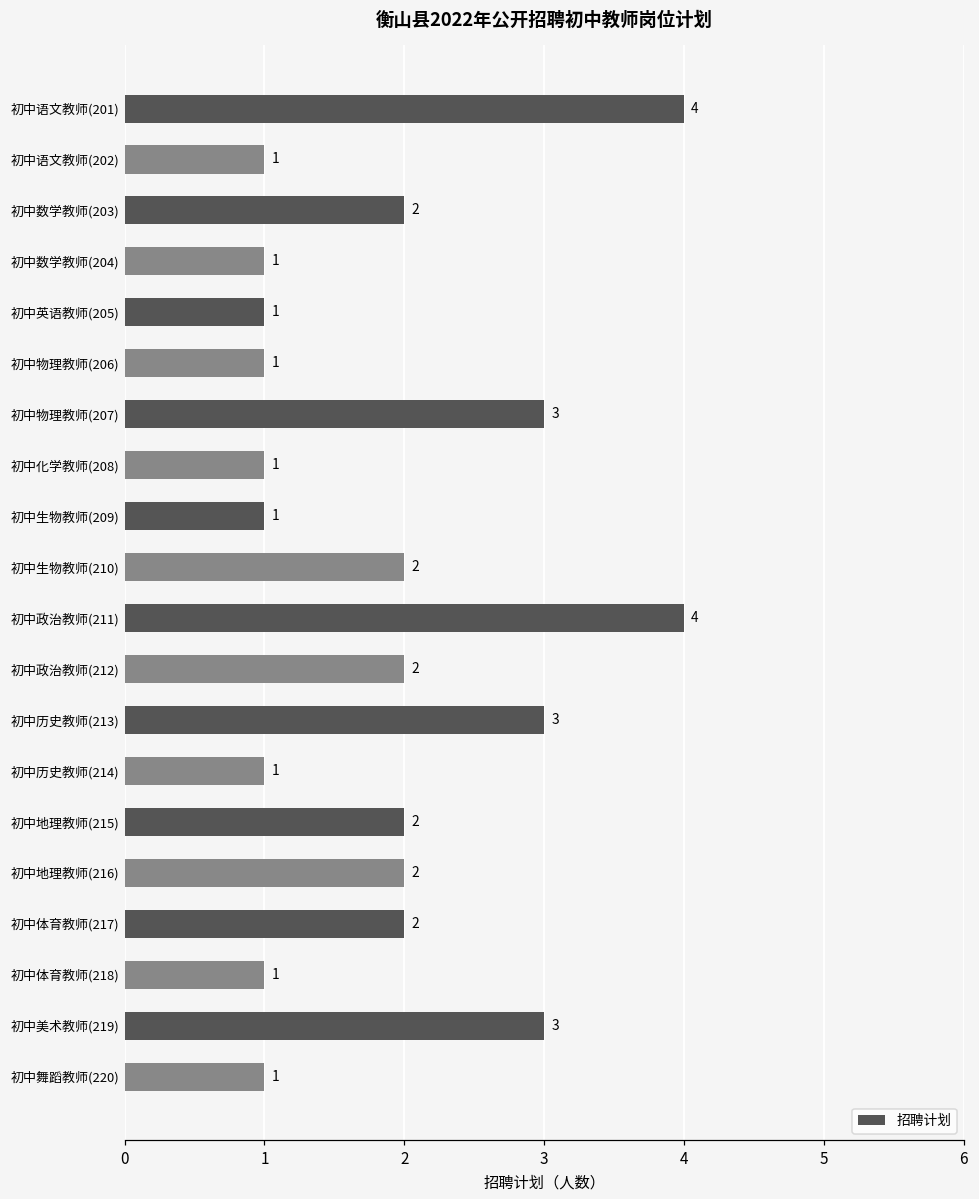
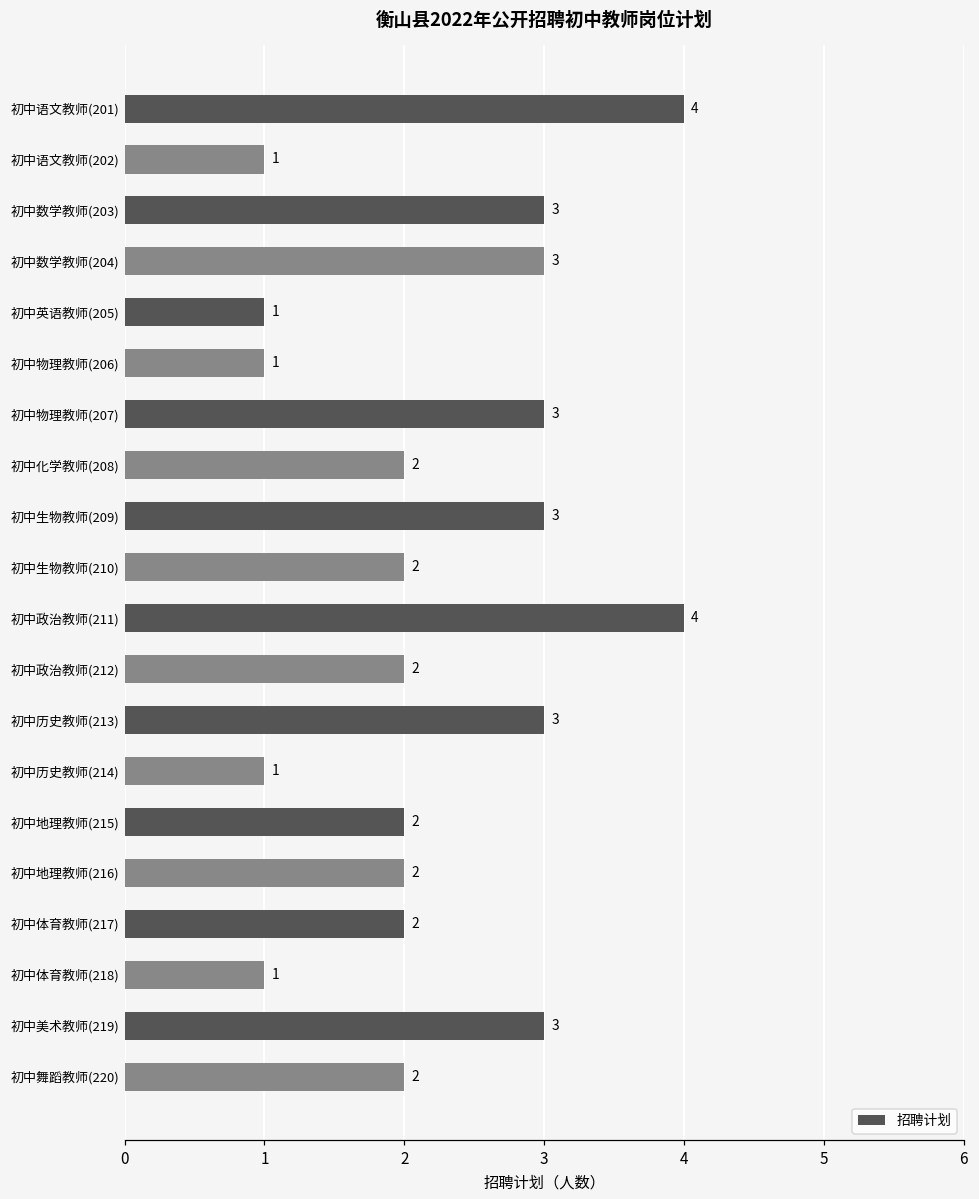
  {
    "初中语文教师(201)": 4,
    "初中语文教师(202)": 1,
-   "初中数学教师(203)": 2,
-   "初中数学教师(204)": 1,
+   "初中数学教师(203)": 3,
+   "初中数学教师(204)": 3,
    "初中英语教师(205)": 1,
    "初中物理教师(206)": 1,
    "初中物理教师(207)": 3,
-   "初中化学教师(208)": 1,
-   "初中生物教师(209)": 1,
+   "初中化学教师(208)": 2,
+   "初中生物教师(209)": 3,
    "初中生物教师(210)": 2,
    "初中政治教师(211)": 4,
    "初中政治教师(212)": 2,
    "初中历史教师(213)": 3,
    "初中历史教师(214)": 1,
    "初中地理教师(215)": 2,
    "初中地理教师(216)": 2,
    "初中体育教师(217)": 2,
    "初中体育教师(218)": 1,
    "初中美术教师(219)": 3,
-   "初中舞蹈教师(220)": 1
+   "初中舞蹈教师(220)": 2
  }
